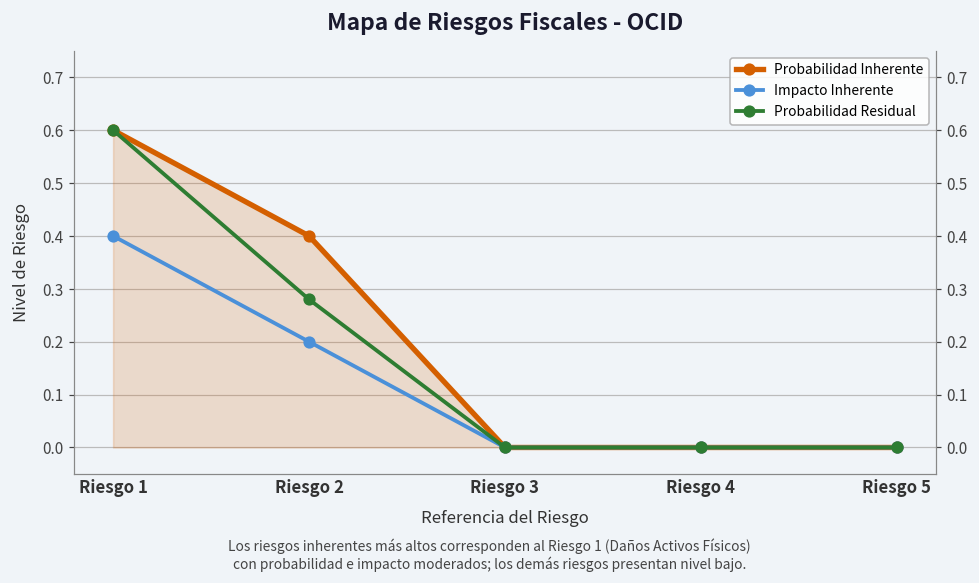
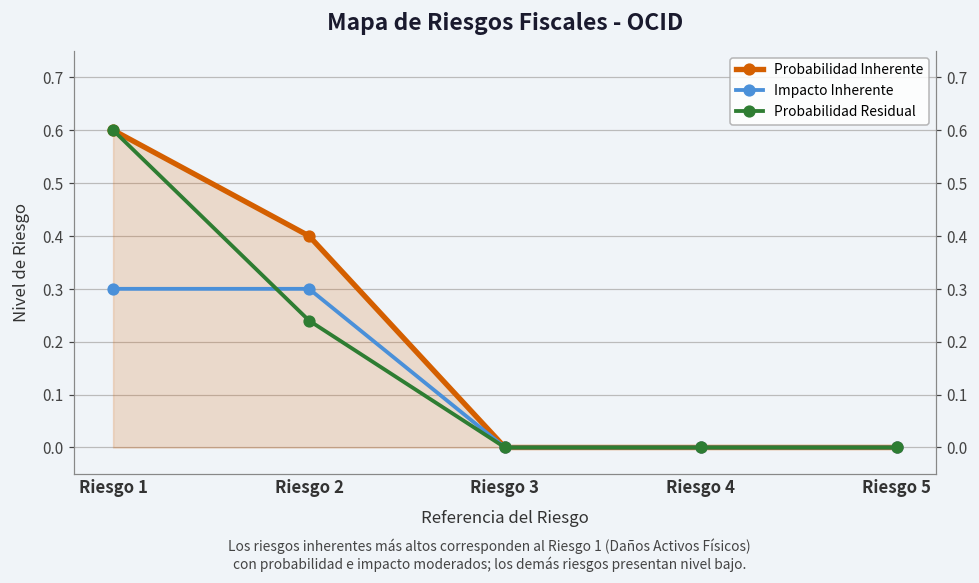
  {
    "Probabilidad Inherente": {
      "Riesgo 2": 0.40
    },
    "Impacto Inherente": {
-     "Riesgo 1": 0.4,
-     "Riesgo 2": 0.2
+     "Riesgo 1": 0.3,
+     "Riesgo 2": 0.3
    },
    "Probabilidad Residual": {
-     "Riesgo 2": 0.28
+     "Riesgo 2": 0.24
    }
  }
